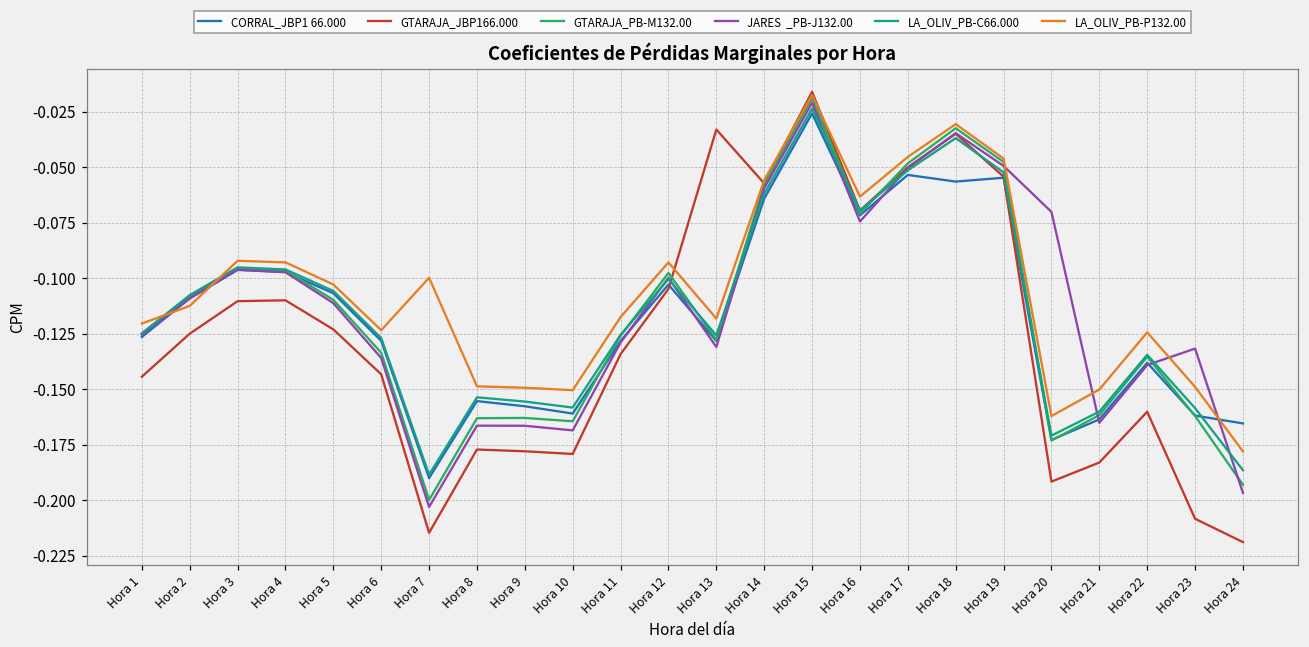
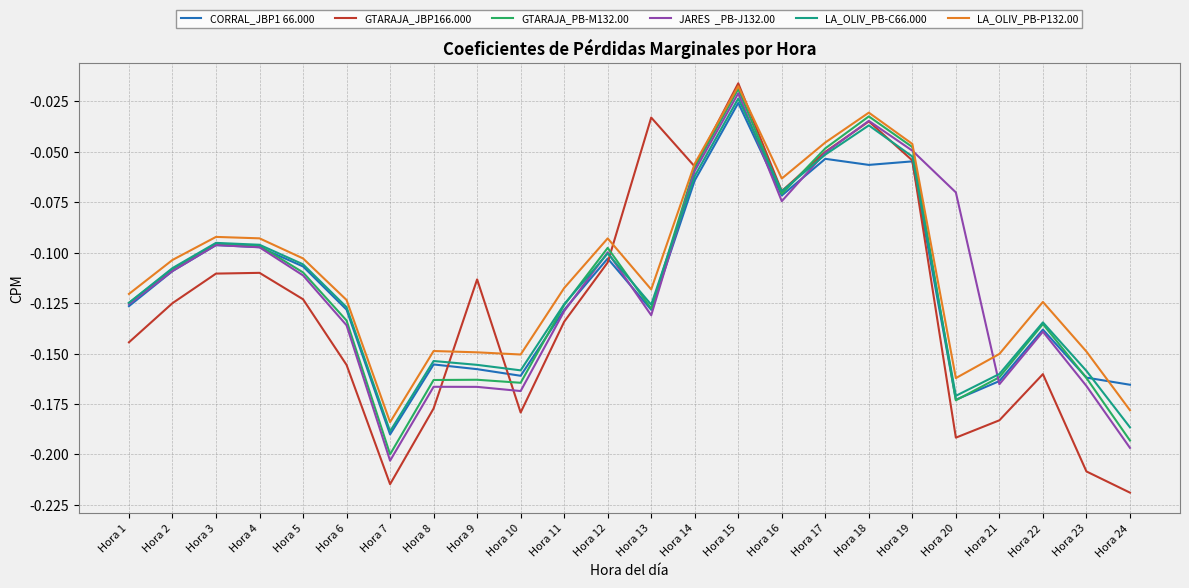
  {
    "CORRAL_JBP1 66.000": {
      "Hora 7": -0.190,
      "Hora 8": -0.155,
      "Hora 9": -0.158,
      "Hora 10": -0.161,
      "Hora 12": -0.103,
      "Hora 14": -0.064,
      "Hora 15": -0.026,
      "Hora 17": -0.054,
      "Hora 18": -0.057,
      "Hora 21": -0.164,
      "Hora 24": -0.165
    },
    "GTARAJA_JBP166.000": {
      "Hora 1": -0.144,
      "Hora 2": -0.125,
      "Hora 3": -0.110,
      "Hora 4": -0.110,
      "Hora 5": -0.123,
-     "Hora 6": -0.143,
+     "Hora 6": -0.156,
      "Hora 7": -0.215,
      "Hora 8": -0.177,
-     "Hora 9": -0.178,
+     "Hora 9": -0.113,
      "Hora 10": -0.179,
      "Hora 11": -0.134,
      "Hora 12": -0.105,
      "Hora 13": -0.033,
      "Hora 15": -0.016,
      "Hora 20": -0.192,
      "Hora 21": -0.183,
      "Hora 22": -0.160,
      "Hora 23": -0.208,
      "Hora 24": -0.219
    },
    "JARES _PB-J132.00": {
      "Hora 5": -0.111,
      "Hora 6": -0.136,
      "Hora 7": -0.203,
      "Hora 8": -0.166,
      "Hora 9": -0.167,
      "Hora 10": -0.169,
      "Hora 13": -0.131,
      "Hora 14": -0.060,
      "Hora 15": -0.021,
      "Hora 16": -0.074,
      "Hora 19": -0.049,
      "Hora 20": -0.070,
      "Hora 21": -0.165,
-     "Hora 23": -0.132,
+     "Hora 23": -0.166,
      "Hora 24": -0.197
    },
    "LA_OLIV_PB-P132.00": {
      "Hora 1": -0.120,
-     "Hora 2": -0.113,
+     "Hora 2": -0.104,
      "Hora 3": -0.092,
      "Hora 4": -0.093,
      "Hora 5": -0.103,
      "Hora 6": -0.123,
-     "Hora 7": -0.100,
+     "Hora 7": -0.184,
      "Hora 8": -0.149,
      "Hora 9": -0.149,
      "Hora 10": -0.150,
      "Hora 11": -0.118,
      "Hora 12": -0.093,
      "Hora 13": -0.118,
      "Hora 14": -0.056,
      "Hora 15": -0.018,
      "Hora 16": -0.063,
      "Hora 17": -0.045,
      "Hora 18": -0.031,
      "Hora 19": -0.046,
      "Hora 20": -0.162,
      "Hora 21": -0.150,
      "Hora 22": -0.124,
      "Hora 23": -0.149,
      "Hora 24": -0.178
    }
  }
